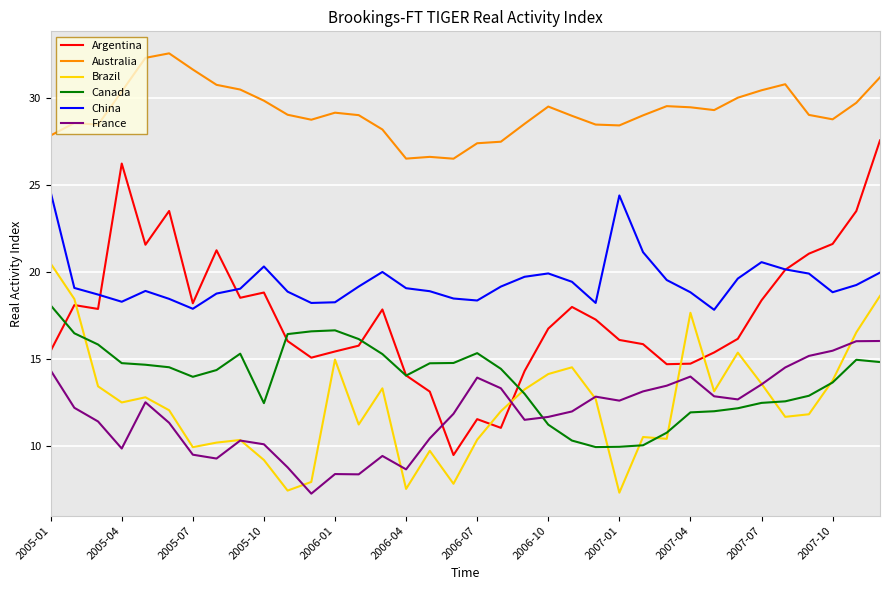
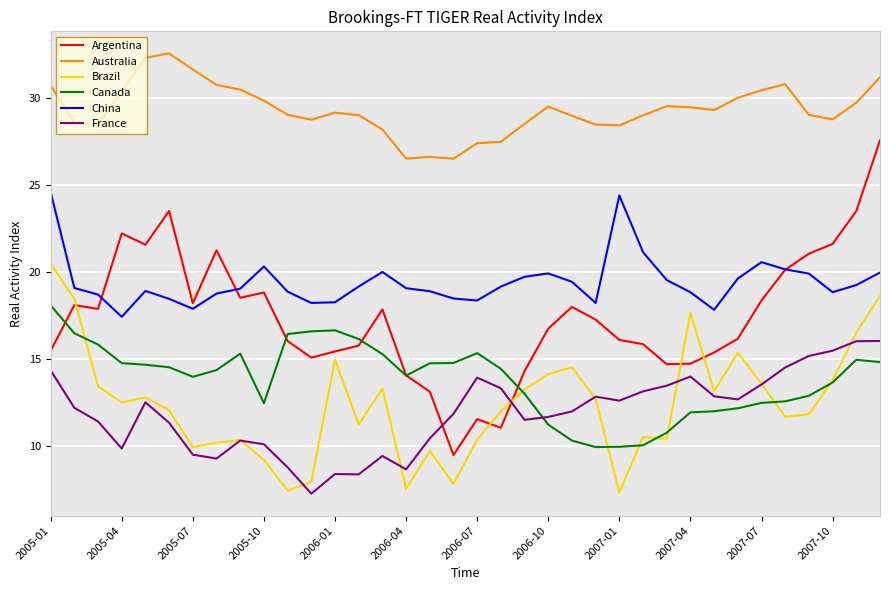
  {
    "Argentina": {
      "2005-01": 15.5,
-     "2005-04": 26.2,
+     "2005-04": 22.2,
      "2005-07": 18.2,
      "2005-10": 18.8,
      "2006-01": 15.4,
      "2006-07": 11.5,
      "2006-10": 16.8,
      "2007-01": 16.1,
      "2007-04": 14.7,
      "2007-07": 18.4,
      "2007-10": 21.6
    },
    "Australia": {
-     "2005-01": 27.9,
+     "2005-01": 30.7,
      "2005-07": 31.7,
      "2005-10": 29.9,
      "2006-01": 29.2,
      "2006-04": 26.5,
      "2006-07": 27.4,
      "2006-10": 29.5,
      "2007-01": 28.4,
      "2007-04": 29.5,
      "2007-07": 30.5,
      "2007-10": 28.8
    },
    "Brazil": {
      "2005-01": 20.5,
      "2005-04": 12.5,
      "2005-07": 9.9,
      "2005-10": 9.2,
      "2006-01": 15.0,
      "2006-04": 7.5,
      "2006-07": 10.4,
      "2006-10": 14.1,
      "2007-01": 7.3,
      "2007-04": 17.7
    },
    "Canada": {
      "2005-01": 18.1,
      "2005-04": 14.8,
      "2005-07": 14.0,
      "2005-10": 12.5,
      "2006-01": 16.7,
      "2006-07": 15.3,
      "2006-10": 11.2,
      "2007-01": 10.0,
      "2007-04": 11.9,
      "2007-07": 12.5
    },
    "China": {
      "2005-01": 24.6,
-     "2005-04": 18.3,
+     "2005-04": 17.4,
      "2005-07": 17.9,
      "2005-10": 20.3,
      "2006-01": 18.3,
      "2006-04": 19.1,
      "2006-07": 18.4,
      "2006-10": 19.9,
      "2007-01": 24.4,
      "2007-04": 18.8,
      "2007-07": 20.6,
      "2007-10": 18.8
    },
    "France": {
      "2005-01": 14.4,
      "2005-04": 9.9,
      "2005-07": 9.5,
      "2005-10": 10.1,
      "2006-01": 8.4,
      "2006-04": 8.7,
      "2006-07": 13.9,
      "2006-10": 11.7,
      "2007-01": 12.6,
      "2007-04": 14.0,
      "2007-10": 15.5
    }
  }
